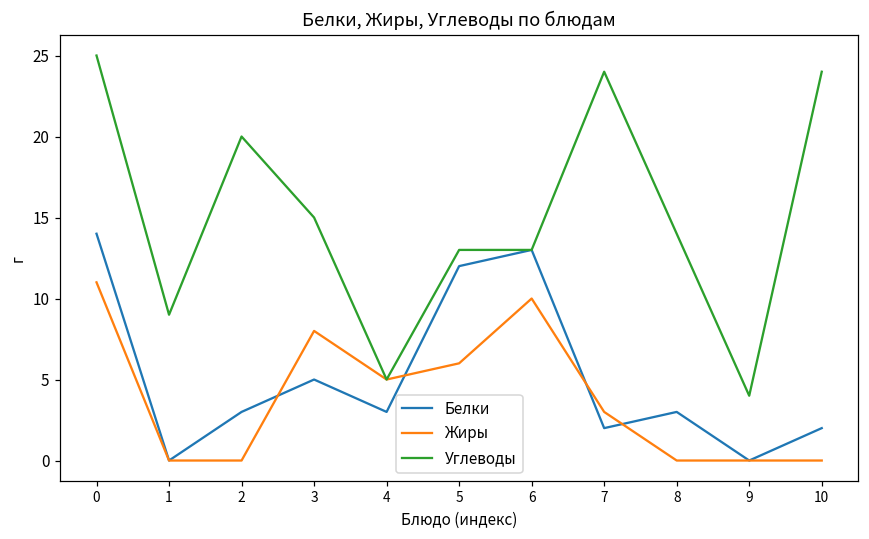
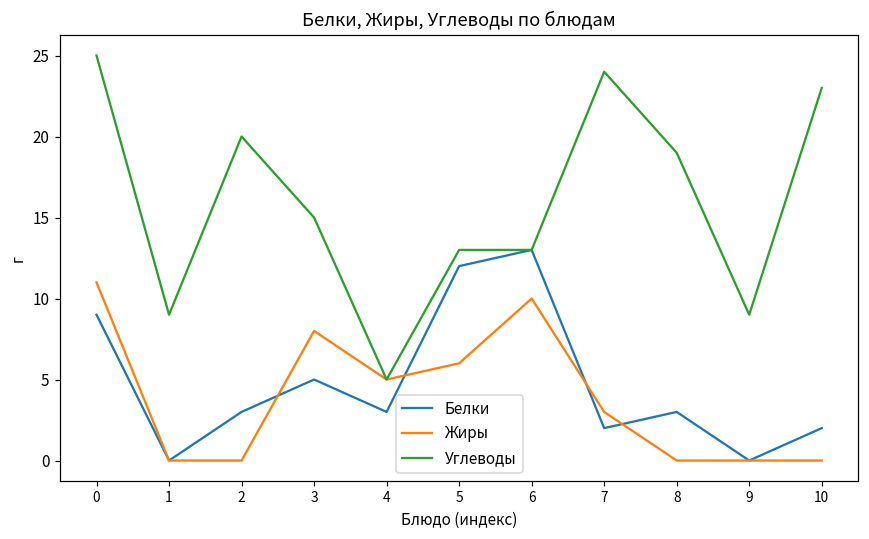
  {
    "Белки": {
-     "0": 14,
+     "0": 9,
      "2": 3,
      "3": 5,
      "4": 3,
      "5": 12,
      "7": 2,
      "8": 3,
      "10": 2
    },
    "Жиры": {
      "0": 11,
      "2": 0,
      "3": 8,
      "5": 6,
      "6": 10,
      "7": 3,
      "8": 0,
      "10": 0
    },
    "Углеводы": {
      "0": 25,
      "1": 9,
      "2": 20,
      "3": 15,
      "5": 13,
      "7": 24,
-     "8": 14,
-     "9": 4,
-     "10": 24
+     "8": 19,
+     "9": 9,
+     "10": 23
    }
  }
